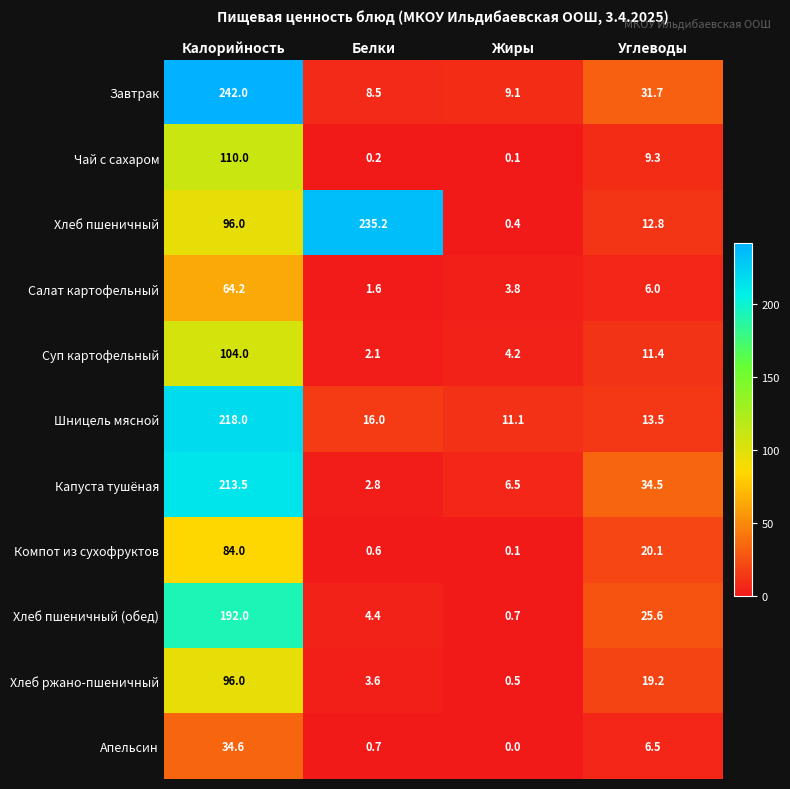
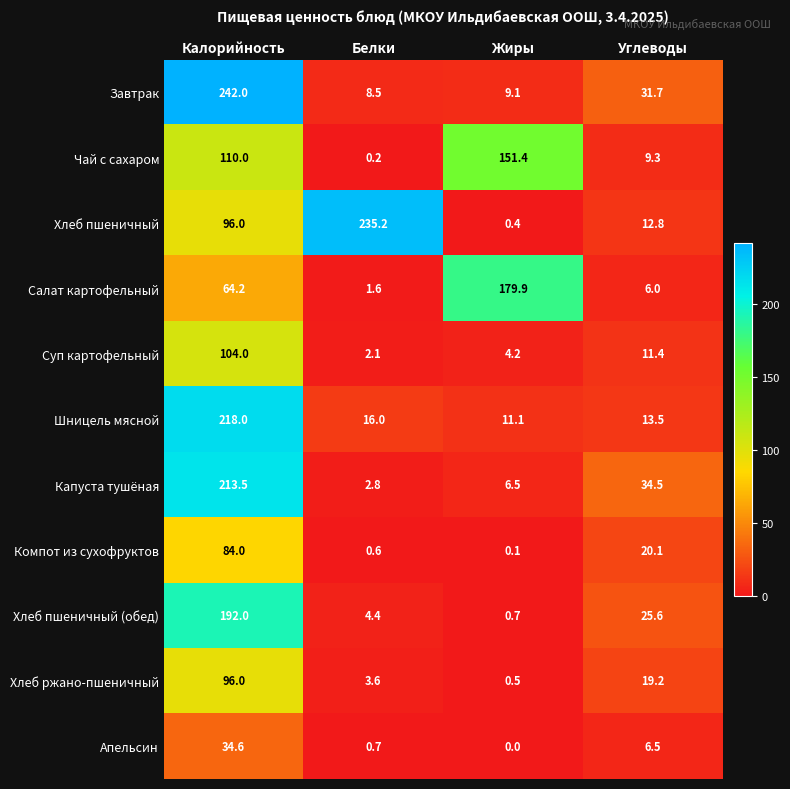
  {
    "Завтрак": {
      "Калорийность": 242.0,
      "Белки": 8.5,
      "Жиры": 9.1,
      "Углеводы": 31.7
    },
    "Чай с сахаром": {
      "Калорийность": 110.0,
      "Белки": 0.2,
-     "Жиры": 0.1,
+     "Жиры": 151.4,
      "Углеводы": 9.3
    },
    "Хлеб пшеничный": {
      "Калорийность": 96.0,
      "Белки": 235.2,
      "Жиры": 0.4,
      "Углеводы": 12.8
    },
    "Салат картофельный": {
      "Калорийность": 64.2,
      "Белки": 1.6,
-     "Жиры": 3.8,
+     "Жиры": 179.9,
      "Углеводы": 6.0
    },
    "Суп картофельный": {
      "Калорийность": 104.0,
      "Белки": 2.1,
      "Жиры": 4.2,
      "Углеводы": 11.4
    },
    "Шницель мясной": {
      "Калорийность": 218.0,
      "Белки": 16.0,
      "Жиры": 11.1,
      "Углеводы": 13.5
    },
    "Капуста тушёная": {
      "Калорийность": 213.5,
      "Белки": 2.8,
      "Жиры": 6.5,
      "Углеводы": 34.5
    },
    "Компот из сухофруктов": {
      "Калорийность": 84.0,
      "Белки": 0.6,
      "Жиры": 0.1,
      "Углеводы": 20.1
    },
    "Хлеб пшеничный (обед)": {
      "Калорийность": 192.0,
      "Белки": 4.4,
      "Жиры": 0.7,
      "Углеводы": 25.6
    },
    "Хлеб ржано-пшеничный": {
      "Калорийность": 96.0,
      "Белки": 3.6,
      "Жиры": 0.5,
      "Углеводы": 19.2
    },
    "Апельсин": {
      "Калорийность": 34.6,
      "Белки": 0.7,
      "Жиры": 0.0,
      "Углеводы": 6.5
    }
  }
